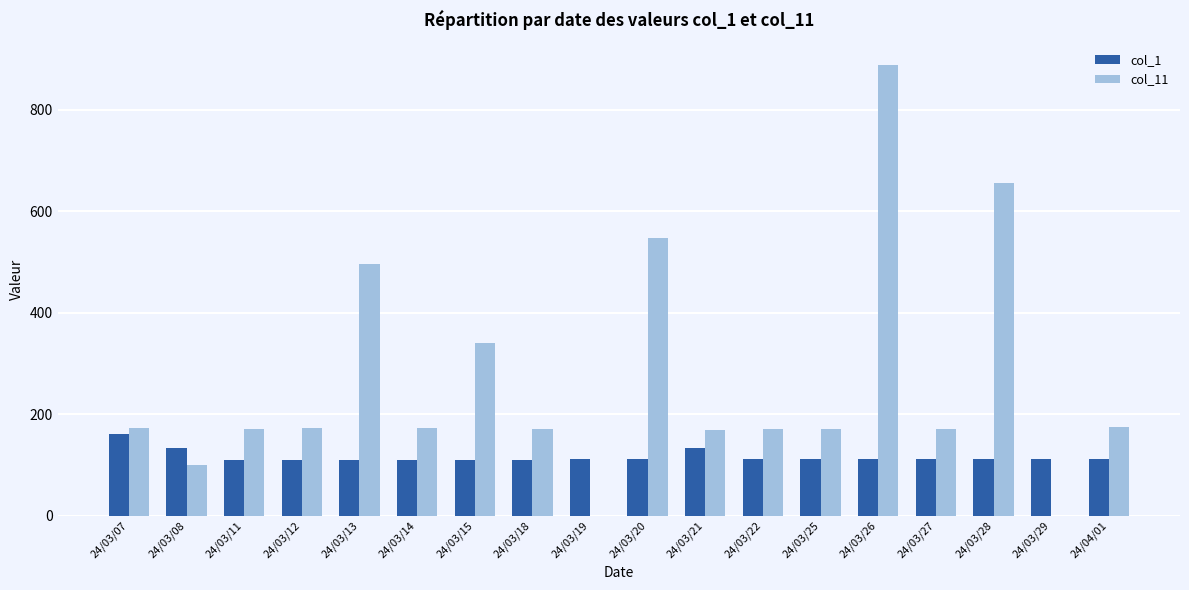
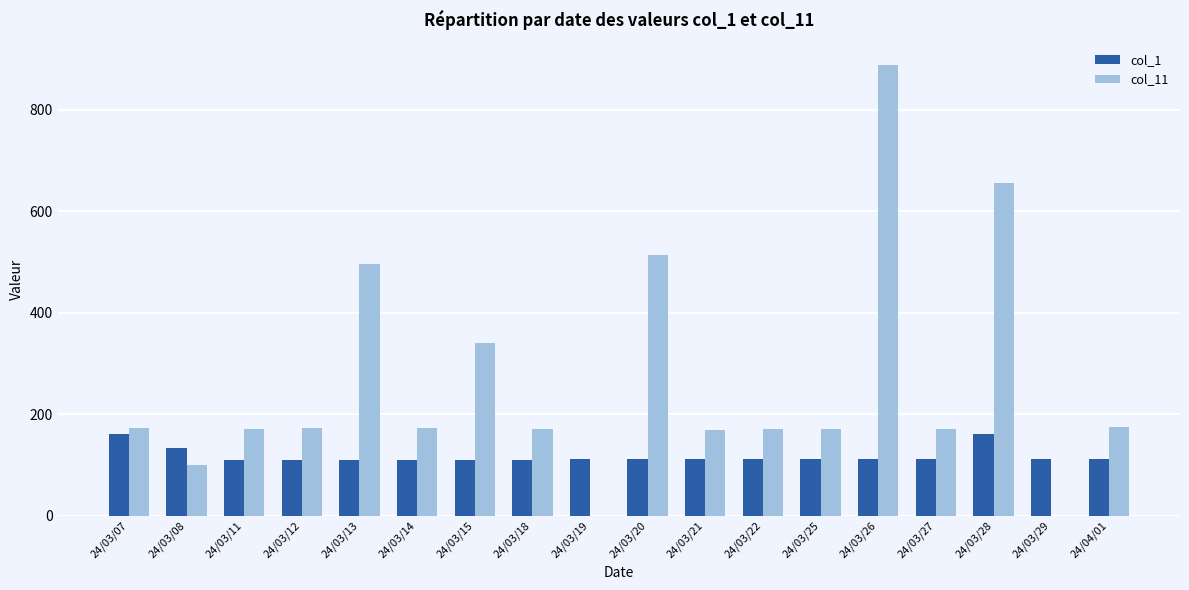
  {
    "col_1": {
      "24/03/07": 160,
      "24/03/08": 130,
      "24/03/11": 110,
      "24/03/12": 110,
      "24/03/13": 110,
      "24/03/14": 110,
      "24/03/15": 110,
      "24/03/18": 110,
      "24/03/19": 110,
      "24/03/20": 110,
-     "24/03/21": 130,
+     "24/03/21": 110,
      "24/03/22": 110,
      "24/03/25": 110,
      "24/03/26": 110,
      "24/03/27": 110,
-     "24/03/28": 110,
+     "24/03/28": 160,
      "24/03/29": 110,
      "24/04/01": 110
    },
    "col_11": {
      "24/03/07": 170,
      "24/03/08": 100,
      "24/03/11": 170,
      "24/03/12": 170,
      "24/03/13": 500,
      "24/03/14": 170,
      "24/03/15": 340,
      "24/03/18": 170,
      "24/03/19": 0,
-     "24/03/20": 550,
+     "24/03/20": 510,
      "24/03/21": 170,
      "24/03/22": 170,
      "24/03/25": 170,
      "24/03/26": 890,
      "24/03/27": 170,
      "24/03/28": 660,
      "24/03/29": 0,
      "24/04/01": 170
    }
  }
